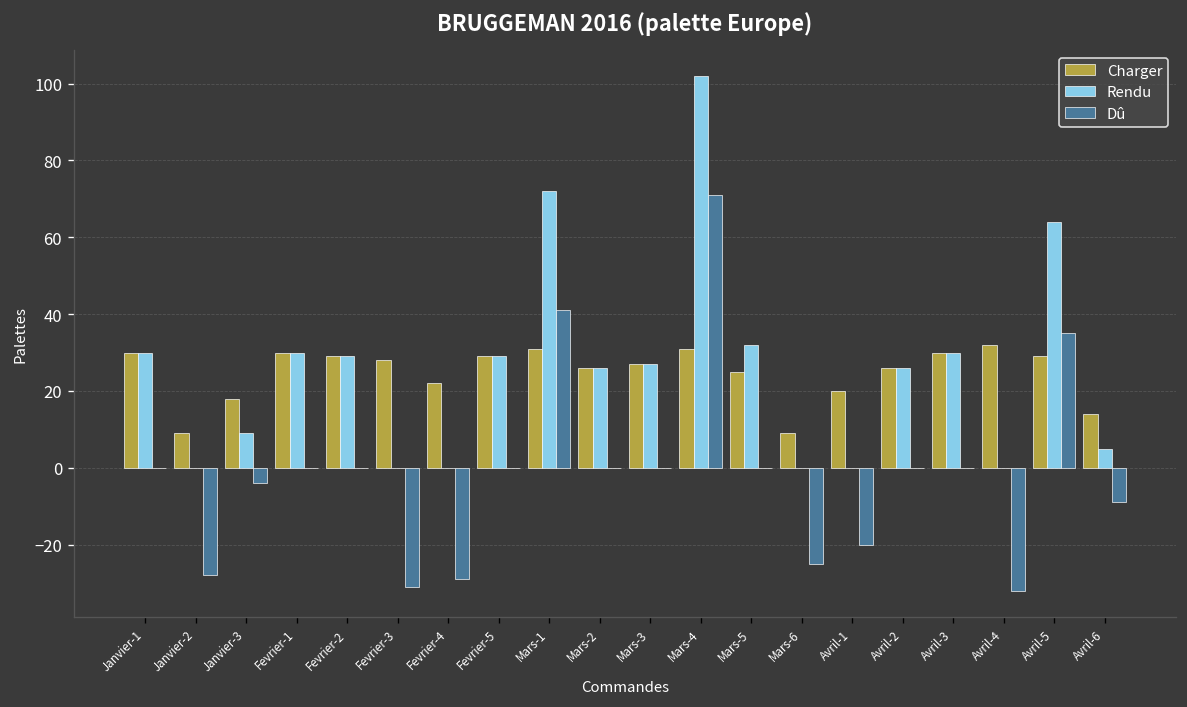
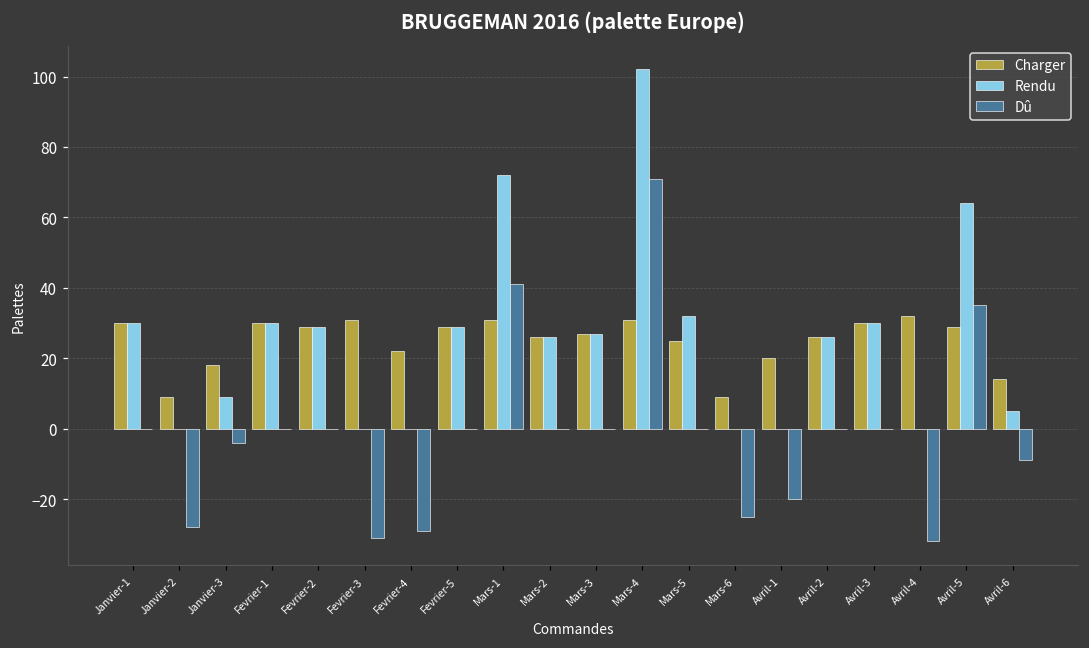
  {
    "Charger": {
      "Janvier-1": 30,
      "Janvier-2": 9,
      "Janvier-3": 18,
      "Fevrier-1": 30,
      "Fevrier-2": 29,
-     "Fevrier-3": 28,
+     "Fevrier-3": 31,
      "Fevrier-4": 22,
      "Fevrier-5": 29,
      "Mars-1": 31,
      "Mars-2": 26,
      "Mars-3": 27,
      "Mars-4": 31,
      "Mars-5": 25,
      "Mars-6": 9,
      "Avril-1": 20,
      "Avril-2": 26,
      "Avril-3": 30,
      "Avril-4": 32,
      "Avril-5": 29,
      "Avril-6": 14
    },
    "Rendu": {
      "Janvier-1": 30,
      "Janvier-2": 0,
      "Janvier-3": 9,
      "Fevrier-1": 30,
      "Fevrier-2": 29,
      "Fevrier-3": 0,
      "Fevrier-4": 0,
      "Fevrier-5": 29,
      "Mars-1": 72,
      "Mars-2": 26,
      "Mars-3": 27,
      "Mars-4": 102,
      "Mars-5": 32,
      "Mars-6": 0,
      "Avril-1": 0,
      "Avril-2": 26,
      "Avril-3": 30,
      "Avril-4": 0,
      "Avril-5": 64,
      "Avril-6": 5
    },
    "Dû": {
      "Janvier-1": 0,
      "Janvier-2": -28,
      "Janvier-3": -4,
      "Fevrier-1": 0,
      "Fevrier-2": 0,
      "Fevrier-3": -31,
      "Fevrier-4": -29,
      "Fevrier-5": 0,
      "Mars-1": 41,
      "Mars-2": 0,
      "Mars-3": 0,
      "Mars-4": 71,
      "Mars-5": 0,
      "Mars-6": -25,
      "Avril-1": -20,
      "Avril-2": 0,
      "Avril-3": 0,
      "Avril-4": -32,
      "Avril-5": 35,
      "Avril-6": -9
    }
  }
